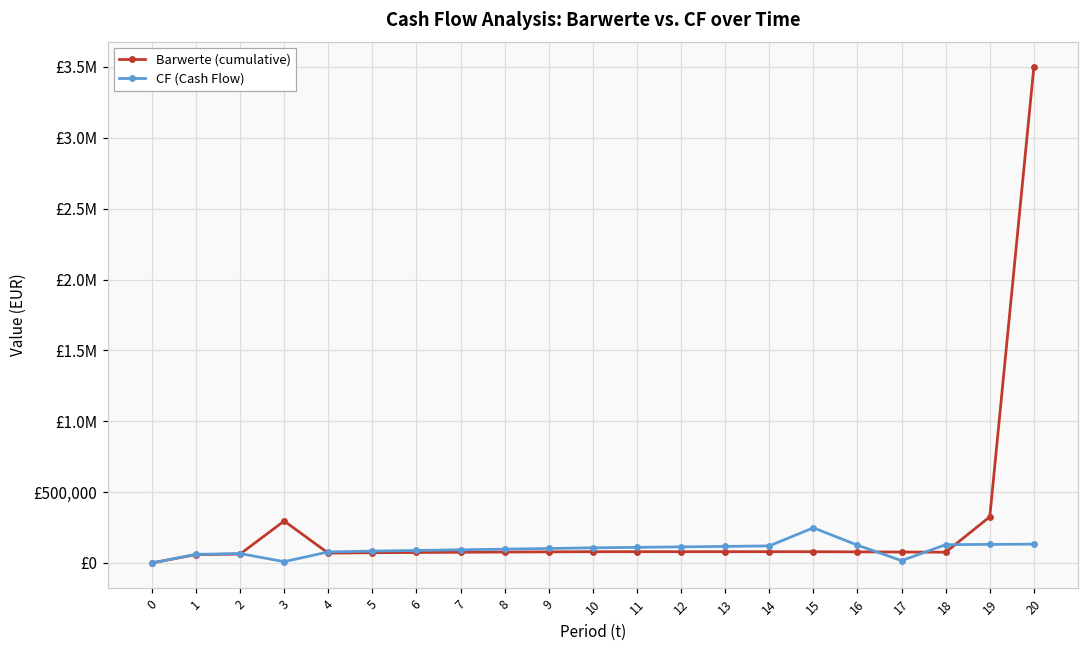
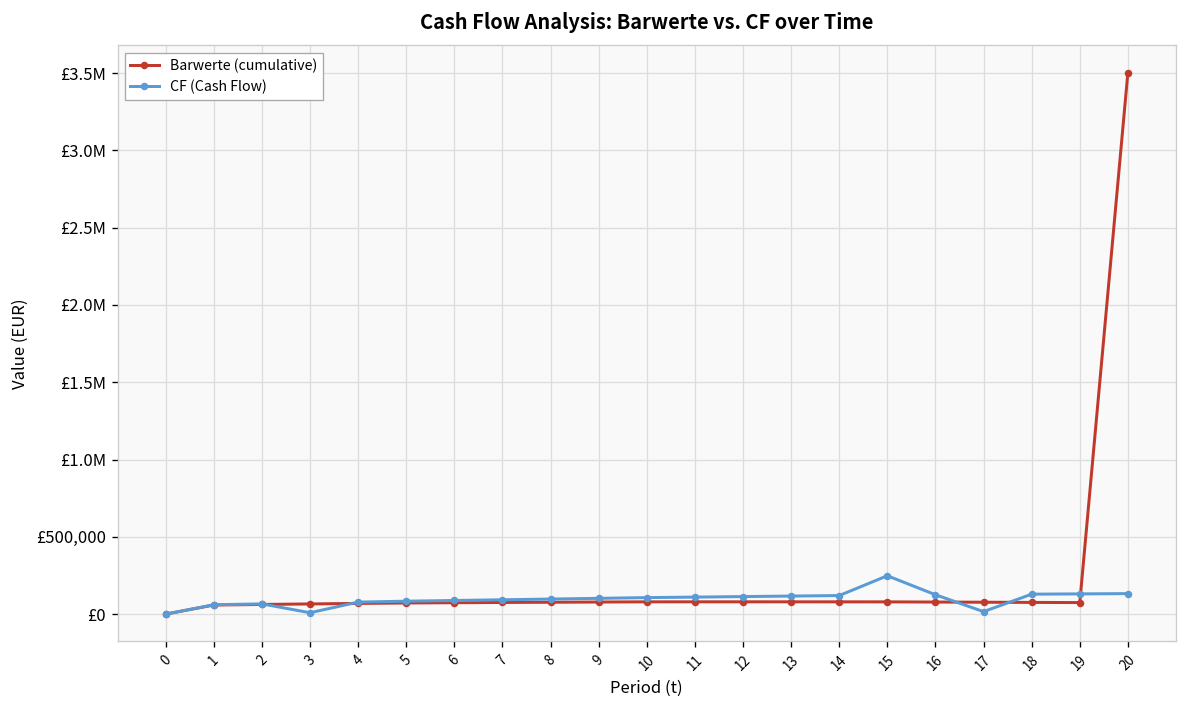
  {
    "Barwerte (cumulative)": {
-     "3": "£300,000",
+     "3": "£70,000",
      "8": "£80,000",
      "9": "£80,000",
      "10": "£80,000",
      "11": "£80,000",
      "12": "£80,000",
      "13": "£80,000",
      "14": "£80,000",
      "15": "£80,000",
      "16": "£80,000",
      "17": "£80,000",
      "18": "£80,000",
-     "19": "£330,000",
+     "19": "£70,000",
      "20": "£3,500,000"
    },
    "CF (Cash Flow)": {
      "3": "£10,000",
      "8": "£100,000",
      "9": "£100,000",
      "10": "£110,000",
      "11": "£110,000",
      "12": "£110,000",
      "13": "£120,000",
      "14": "£120,000",
      "15": "£250,000",
      "16": "£130,000",
      "17": "£20,000",
      "18": "£130,000",
      "19": "£130,000",
      "20": "£130,000"
    }
  }
